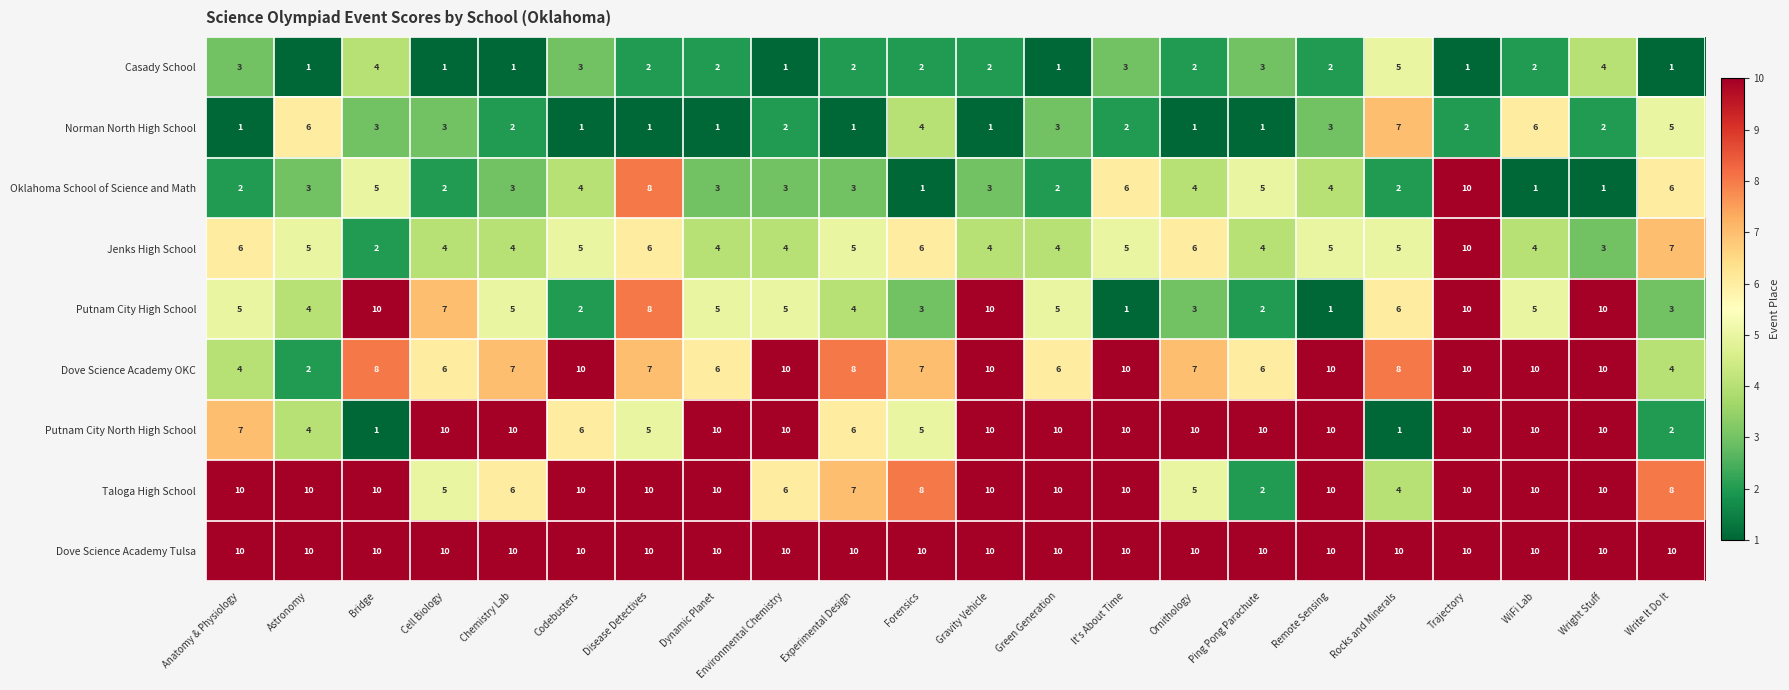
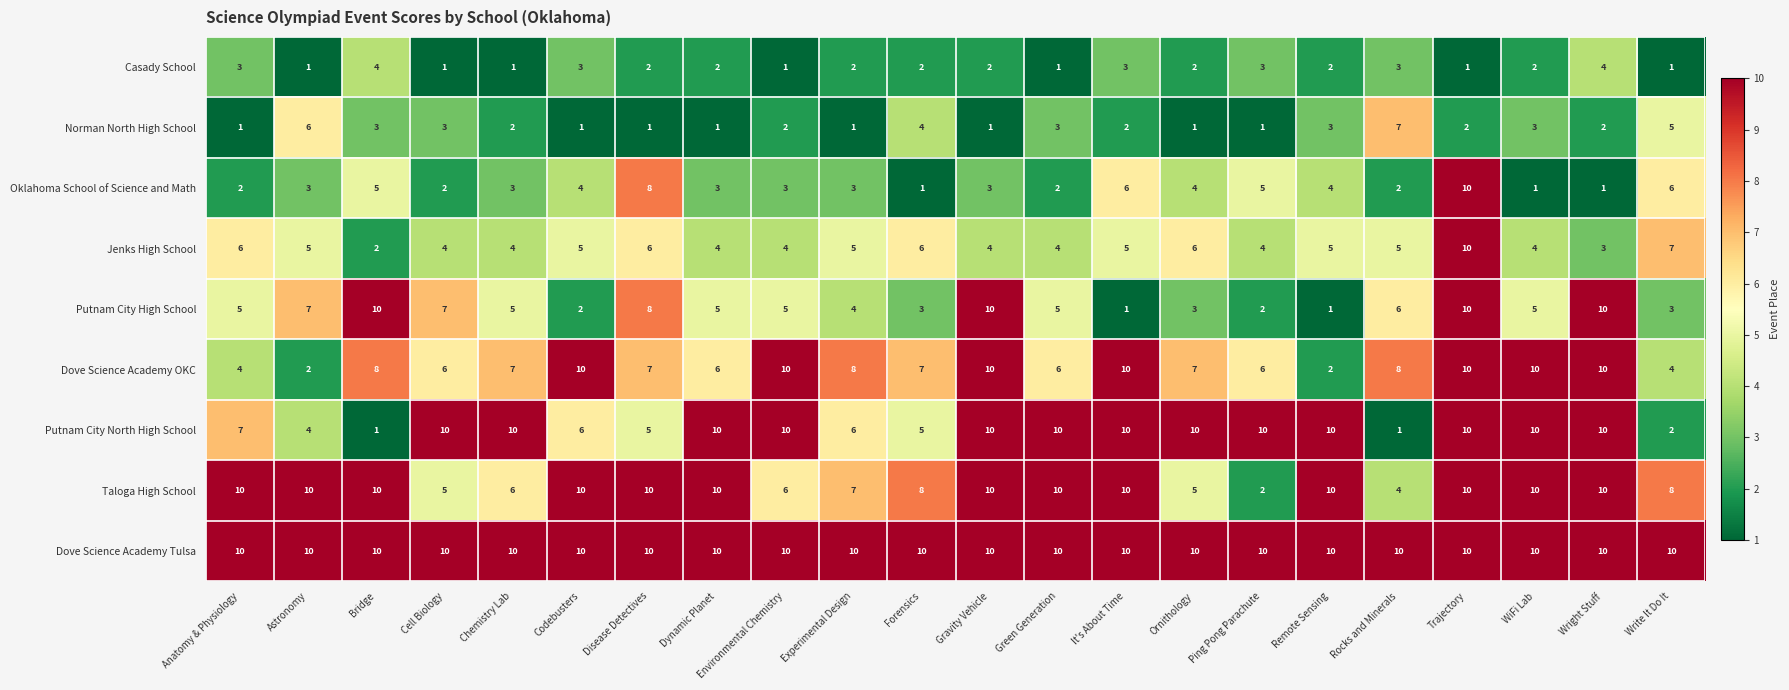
  {
    "Casady School": {
      "Anatomy & Physiology": 3,
      "Astronomy": 1,
      "Bridge": 4,
      "Cell Biology": 1,
      "Chemistry Lab": 1,
      "Codebusters": 3,
      "Disease Detectives": 2,
      "Dynamic Planet": 2,
      "Environmental Chemistry": 1,
      "Experimental Design": 2,
      "Forensics": 2,
      "Gravity Vehicle": 2,
      "Green Generation": 1,
      "It's About Time": 3,
      "Ornithology": 2,
      "Ping Pong Parachute": 3,
      "Remote Sensing": 2,
-     "Rocks and Minerals": 5,
+     "Rocks and Minerals": 3,
      "Trajectory": 1,
      "WiFi Lab": 2,
      "Wright Stuff": 4,
      "Write It Do It": 1
    },
    "Norman North High School": {
      "Anatomy & Physiology": 1,
      "Astronomy": 6,
      "Bridge": 3,
      "Cell Biology": 3,
      "Chemistry Lab": 2,
      "Codebusters": 1,
      "Disease Detectives": 1,
      "Dynamic Planet": 1,
      "Environmental Chemistry": 2,
      "Experimental Design": 1,
      "Forensics": 4,
      "Gravity Vehicle": 1,
      "Green Generation": 3,
      "It's About Time": 2,
      "Ornithology": 1,
      "Ping Pong Parachute": 1,
      "Remote Sensing": 3,
      "Rocks and Minerals": 7,
      "Trajectory": 2,
-     "WiFi Lab": 6,
+     "WiFi Lab": 3,
      "Wright Stuff": 2,
      "Write It Do It": 5
    },
    "Oklahoma School of Science and Math": {
      "Anatomy & Physiology": 2,
      "Astronomy": 3,
      "Bridge": 5,
      "Cell Biology": 2,
      "Chemistry Lab": 3,
      "Codebusters": 4,
      "Disease Detectives": 8,
      "Dynamic Planet": 3,
      "Environmental Chemistry": 3,
      "Experimental Design": 3,
      "Forensics": 1,
      "Gravity Vehicle": 3,
      "Green Generation": 2,
      "It's About Time": 6,
      "Ornithology": 4,
      "Ping Pong Parachute": 5,
      "Remote Sensing": 4,
      "Rocks and Minerals": 2,
      "Trajectory": 10,
      "WiFi Lab": 1,
      "Wright Stuff": 1,
      "Write It Do It": 6
    },
    "Jenks High School": {
      "Anatomy & Physiology": 6,
      "Astronomy": 5,
      "Bridge": 2,
      "Cell Biology": 4,
      "Chemistry Lab": 4,
      "Codebusters": 5,
      "Disease Detectives": 6,
      "Dynamic Planet": 4,
      "Environmental Chemistry": 4,
      "Experimental Design": 5,
      "Forensics": 6,
      "Gravity Vehicle": 4,
      "Green Generation": 4,
      "It's About Time": 5,
      "Ornithology": 6,
      "Ping Pong Parachute": 4,
      "Remote Sensing": 5,
      "Rocks and Minerals": 5,
      "Trajectory": 10,
      "WiFi Lab": 4,
      "Wright Stuff": 3,
      "Write It Do It": 7
    },
    "Putnam City High School": {
      "Anatomy & Physiology": 5,
-     "Astronomy": 4,
+     "Astronomy": 7,
      "Bridge": 10,
      "Cell Biology": 7,
      "Chemistry Lab": 5,
      "Codebusters": 2,
      "Disease Detectives": 8,
      "Dynamic Planet": 5,
      "Environmental Chemistry": 5,
      "Experimental Design": 4,
      "Forensics": 3,
      "Gravity Vehicle": 10,
      "Green Generation": 5,
      "It's About Time": 1,
      "Ornithology": 3,
      "Ping Pong Parachute": 2,
      "Remote Sensing": 1,
      "Rocks and Minerals": 6,
      "Trajectory": 10,
      "WiFi Lab": 5,
      "Wright Stuff": 10,
      "Write It Do It": 3
    },
    "Dove Science Academy OKC": {
      "Anatomy & Physiology": 4,
      "Astronomy": 2,
      "Bridge": 8,
      "Cell Biology": 6,
      "Chemistry Lab": 7,
      "Codebusters": 10,
      "Disease Detectives": 7,
      "Dynamic Planet": 6,
      "Environmental Chemistry": 10,
      "Experimental Design": 8,
      "Forensics": 7,
      "Gravity Vehicle": 10,
      "Green Generation": 6,
      "It's About Time": 10,
      "Ornithology": 7,
      "Ping Pong Parachute": 6,
-     "Remote Sensing": 10,
+     "Remote Sensing": 2,
      "Rocks and Minerals": 8,
      "Trajectory": 10,
      "WiFi Lab": 10,
      "Wright Stuff": 10,
      "Write It Do It": 4
    },
    "Putnam City North High School": {
      "Anatomy & Physiology": 7,
      "Astronomy": 4,
      "Bridge": 1,
      "Cell Biology": 10,
      "Chemistry Lab": 10,
      "Codebusters": 6,
      "Disease Detectives": 5,
      "Dynamic Planet": 10,
      "Environmental Chemistry": 10,
      "Experimental Design": 6,
      "Forensics": 5,
      "Gravity Vehicle": 10,
      "Green Generation": 10,
      "It's About Time": 10,
      "Ornithology": 10,
      "Ping Pong Parachute": 10,
      "Remote Sensing": 10,
      "Rocks and Minerals": 1,
      "Trajectory": 10,
      "WiFi Lab": 10,
      "Wright Stuff": 10,
      "Write It Do It": 2
    },
    "Taloga High School": {
      "Anatomy & Physiology": 10,
      "Astronomy": 10,
      "Bridge": 10,
      "Cell Biology": 5,
      "Chemistry Lab": 6,
      "Codebusters": 10,
      "Disease Detectives": 10,
      "Dynamic Planet": 10,
      "Environmental Chemistry": 6,
      "Experimental Design": 7,
      "Forensics": 8,
      "Gravity Vehicle": 10,
      "Green Generation": 10,
      "It's About Time": 10,
      "Ornithology": 5,
      "Ping Pong Parachute": 2,
      "Remote Sensing": 10,
      "Rocks and Minerals": 4,
      "Trajectory": 10,
      "WiFi Lab": 10,
      "Wright Stuff": 10,
      "Write It Do It": 8
    },
    "Dove Science Academy Tulsa": {
      "Anatomy & Physiology": 10,
      "Astronomy": 10,
      "Bridge": 10,
      "Cell Biology": 10,
      "Chemistry Lab": 10,
      "Codebusters": 10,
      "Disease Detectives": 10,
      "Dynamic Planet": 10,
      "Environmental Chemistry": 10,
      "Experimental Design": 10,
      "Forensics": 10,
      "Gravity Vehicle": 10,
      "Green Generation": 10,
      "It's About Time": 10,
      "Ornithology": 10,
      "Ping Pong Parachute": 10,
      "Remote Sensing": 10,
      "Rocks and Minerals": 10,
      "Trajectory": 10,
      "WiFi Lab": 10,
      "Wright Stuff": 10,
      "Write It Do It": 10
    }
  }
